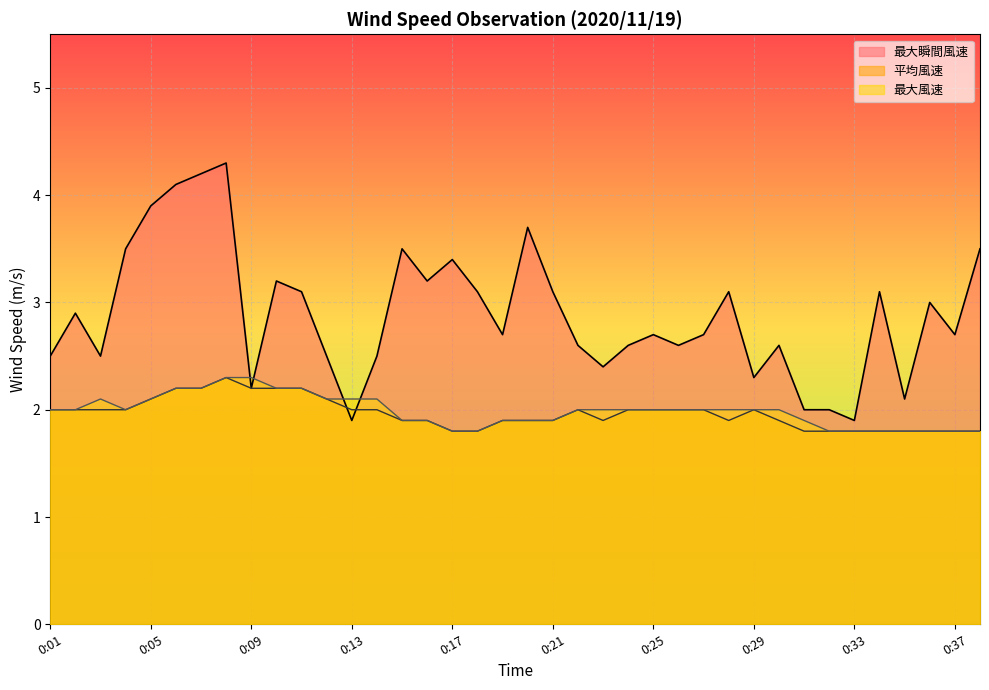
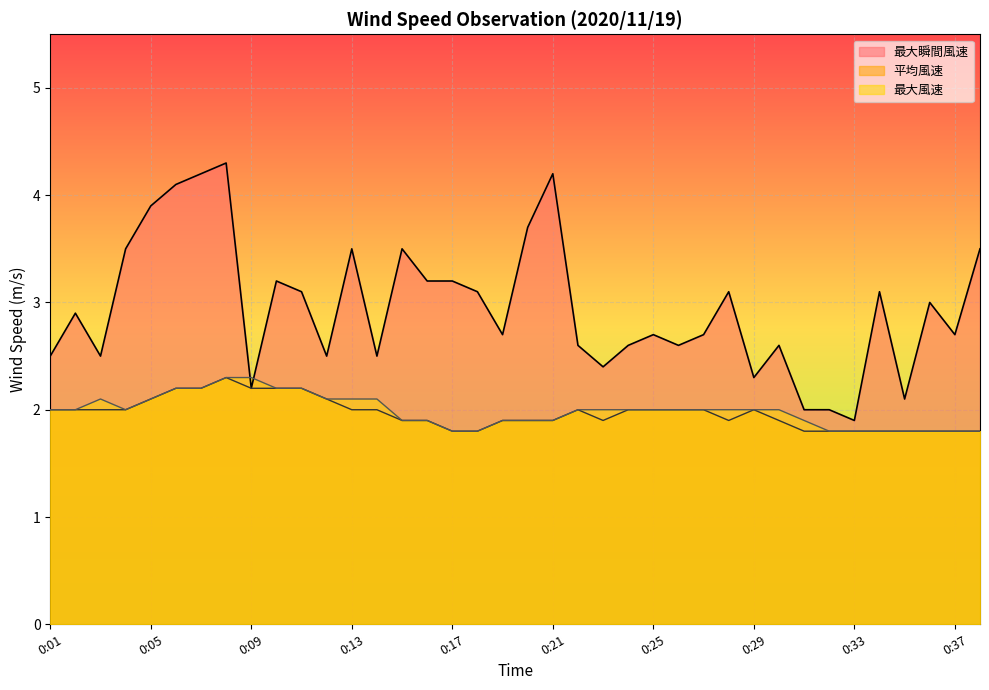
  {
    "最大瞬間風速": {
      "0:01": 2.5,
      "0:05": 3.9,
-     "0:13": 1.9,
-     "0:17": 3.4,
-     "0:21": 3.1,
+     "0:13": 3.5,
+     "0:17": 3.2,
+     "0:21": 4.2,
      "0:25": 2.7,
      "0:29": 2.3,
      "0:33": 1.9,
      "0:37": 2.7
    }
  }
